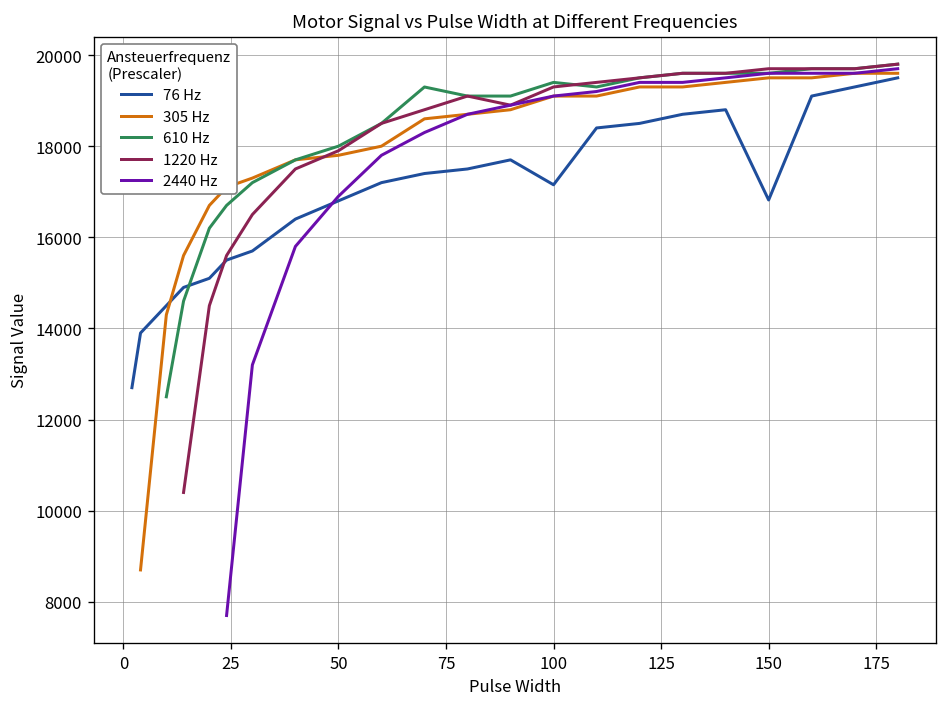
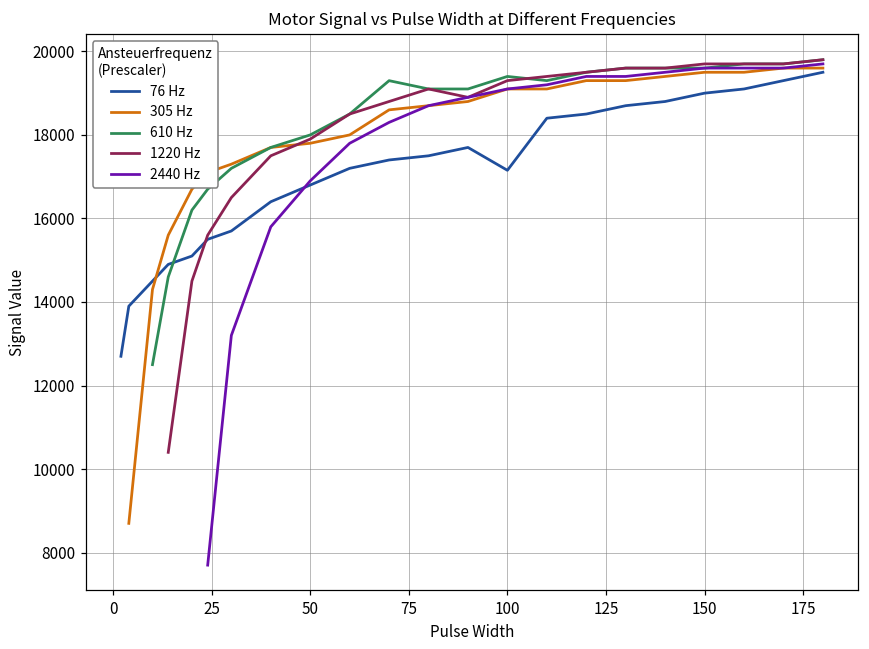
  {
    "76 Hz": {
      "50": 16800,
      "100": 17200,
-     "150": 16800
+     "150": 19000
    },
    "305 Hz": {
      "50": 17800,
      "150": 19500
    },
    "610 Hz": {
      "50": 18000,
      "100": 19400
    },
    "1220 Hz": {
      "50": 17900,
      "100": 19300,
      "150": 19700
    },
    "2440 Hz": {
      "50": 16900
    }
  }
